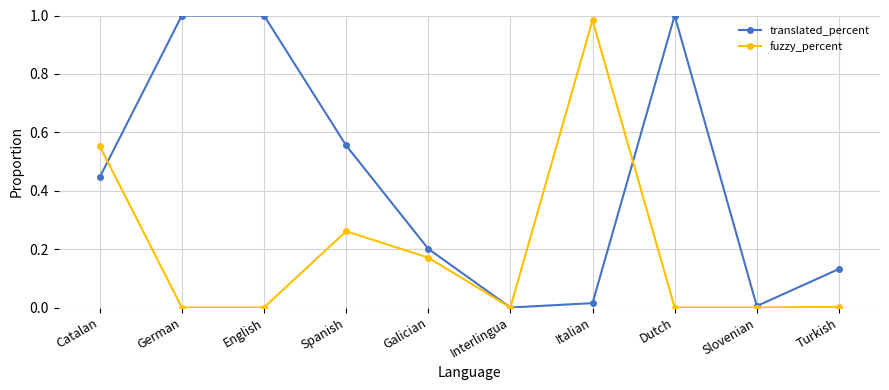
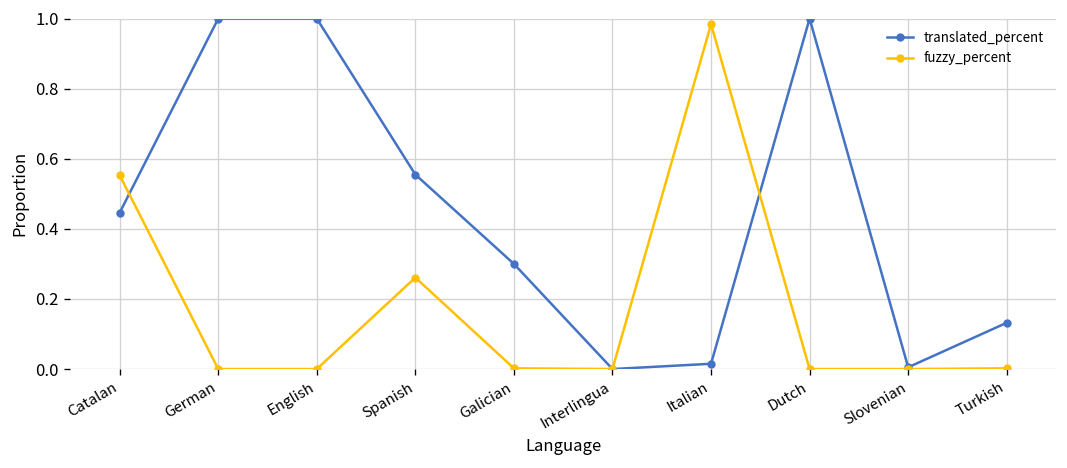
  {
    "translated_percent": {
      "Catalan": 0.45,
      "German": 1.00,
      "English": 1.00,
      "Spanish": 0.56,
-     "Galician": 0.20,
+     "Galician": 0.30,
      "Italian": 0.02,
      "Dutch": 1.00,
      "Turkish": 0.13
    },
    "fuzzy_percent": {
      "Catalan": 0.55,
      "German": 0.00,
      "English": 0.00,
      "Spanish": 0.26,
-     "Galician": 0.17,
+     "Galician": 0.00,
      "Italian": 0.98,
      "Dutch": 0.00,
      "Turkish": 0.00
    }
  }
